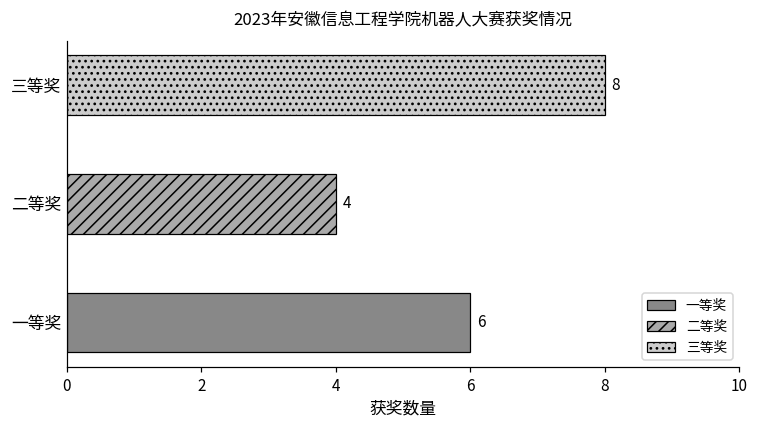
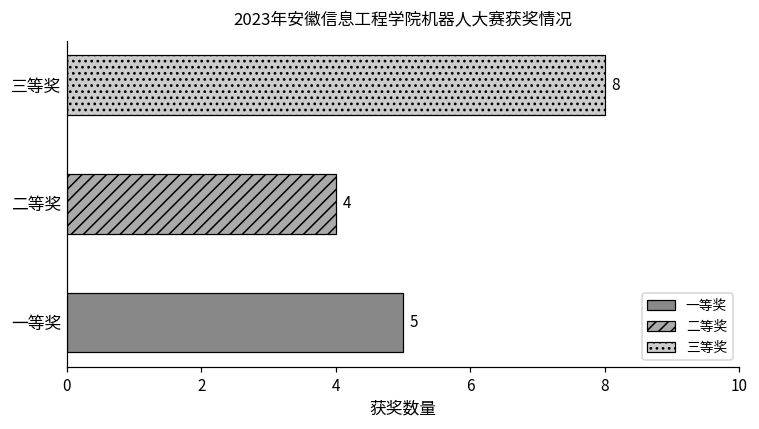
  {
    "三等奖": 8,
    "二等奖": 4,
-   "一等奖": 6
+   "一等奖": 5
  }
